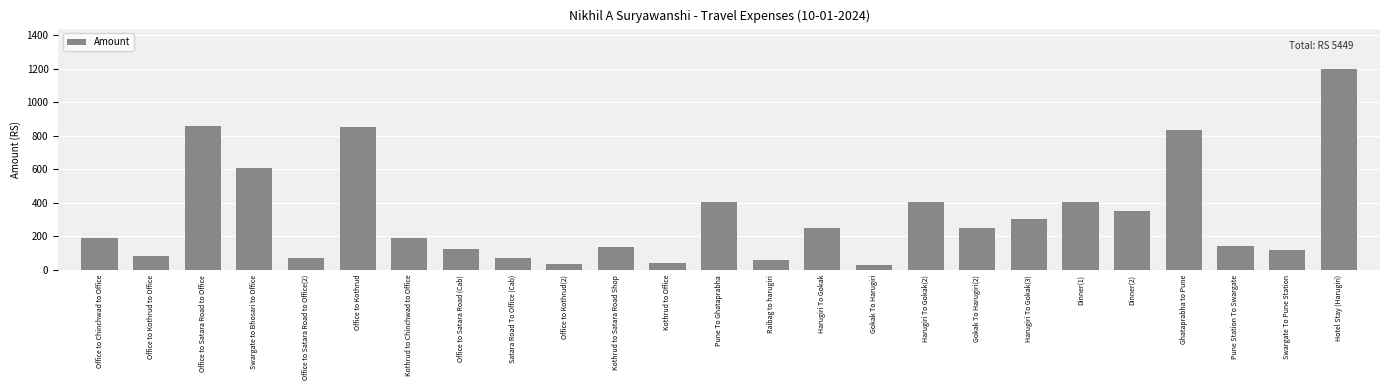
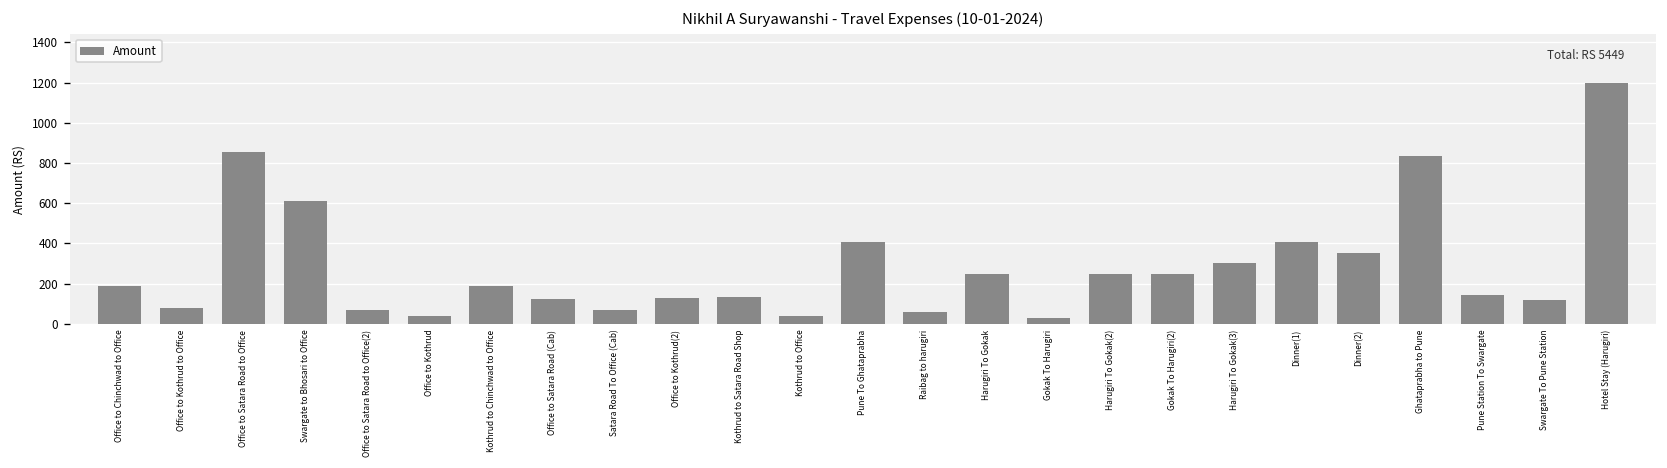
  {
    "Office to Chinchwad to Office": 190,
    "Office to Kothrud to Office": 80,
    "Office to Satara Road to Office": 860,
    "Swargate to Bhosari to Office": 610,
    "Office to Satara Road to Office(2)": 70,
-   "Office to Kothrud": 850,
+   "Office to Kothrud": 40,
    "Kothrud to Chinchwad to Office": 190,
    "Office to Satara Road (Cab)": 130,
    "Satara Road To Office (Cab)": 70,
-   "Office to Kothrud(2)": 40,
+   "Office to Kothrud(2)": 130,
    "Kothrud to Satara Road Shop": 140,
    "Kothrud to Office": 40,
    "Pune To Ghataprabha": 410,
    "Raibag to harugiri": 60,
    "Harugiri To Gokak": 250,
    "Gokak To Harugiri": 30,
-   "Harugiri To Gokak(2)": 400,
+   "Harugiri To Gokak(2)": 250,
    "Gokak To Harugiri(2)": 250,
    "Harugiri To Gokak(3)": 310,
    "Dinner(1)": 410,
    "Dinner(2)": 350,
    "Ghataprabha to Pune": 840,
    "Pune Station To Swargate": 140,
    "Swargate To Pune Station": 120
  }
